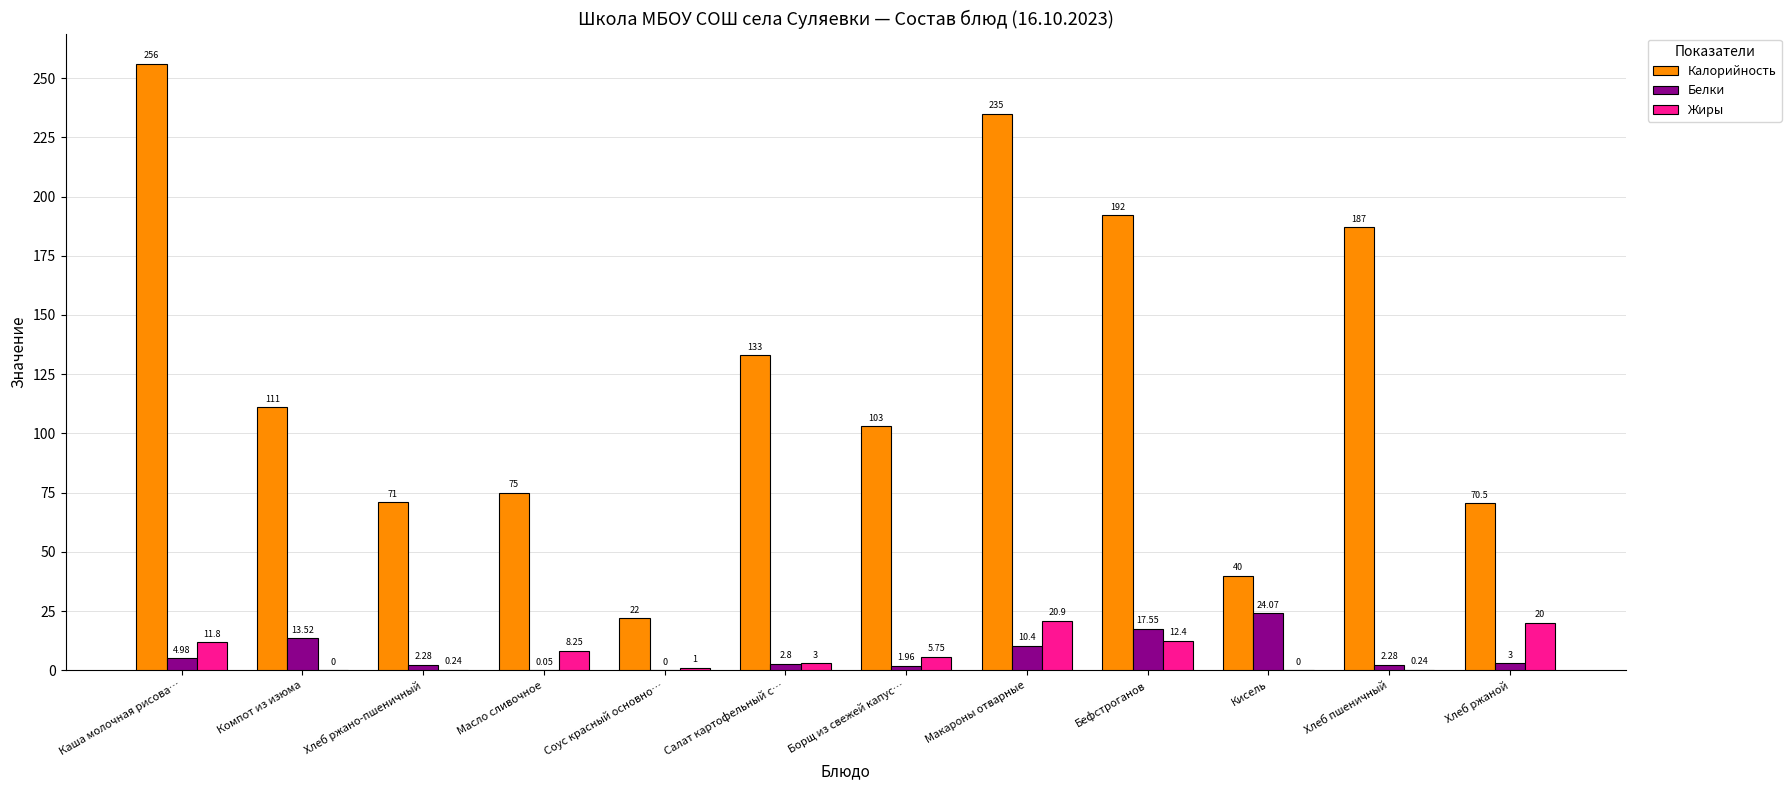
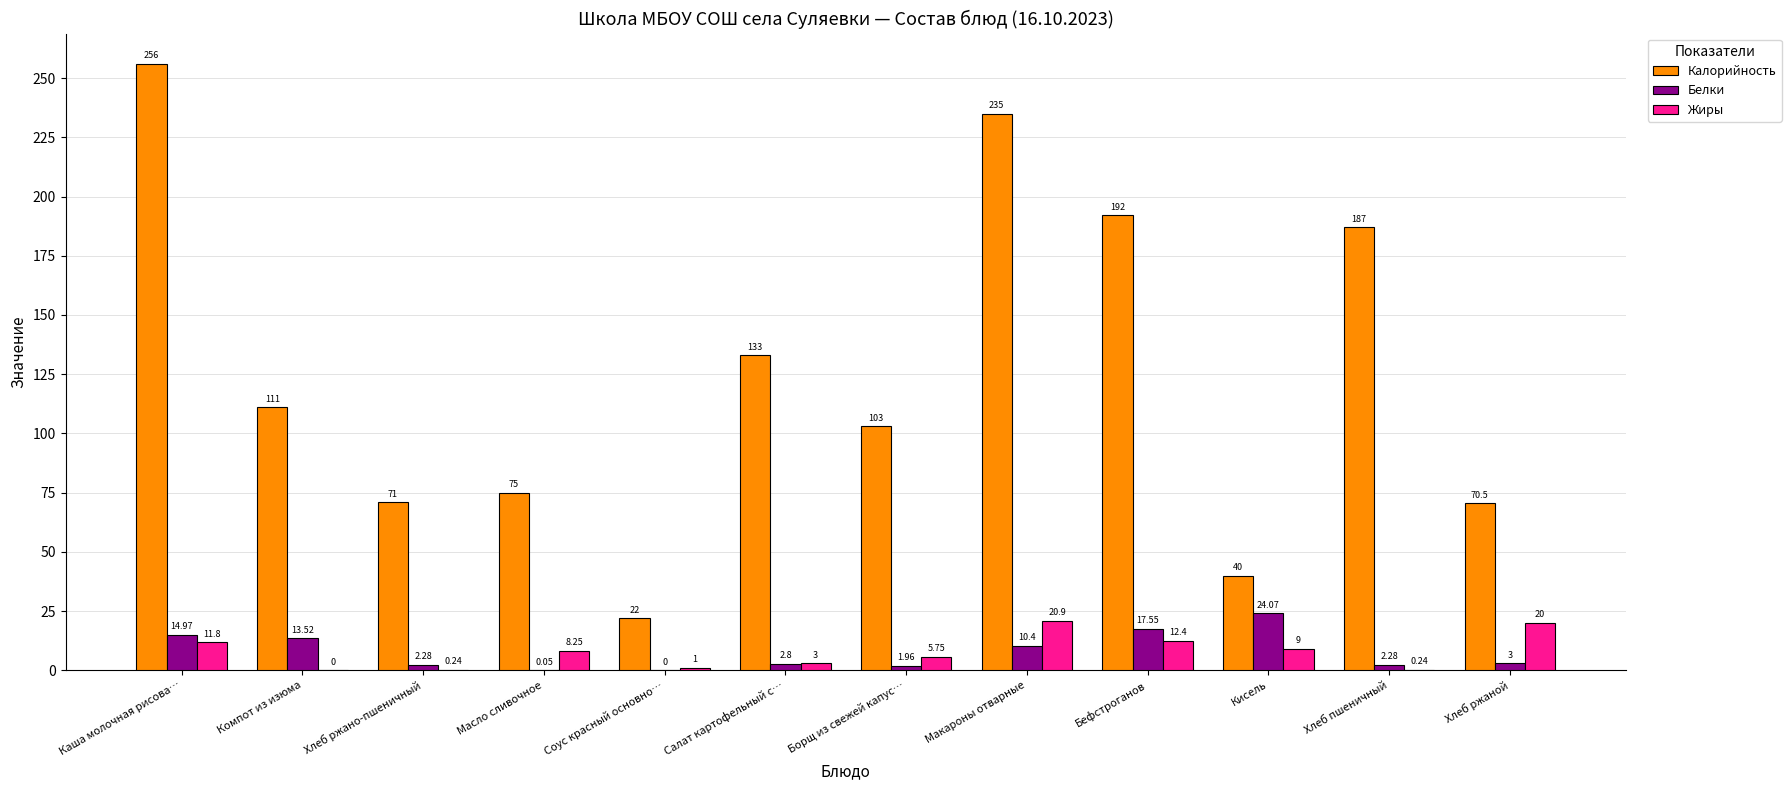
  {
    "Калорийность": {
      "Каша молочная рисова…": 256,
      "Компот из изюма": 111,
      "Хлеб ржано-пшеничный": 71,
      "Масло сливочное": 75,
      "Соус красный основно…": 22,
      "Салат картофельный с…": 133,
      "Борщ из свежей капус…": 103,
      "Макароны отварные": 235,
      "Бефстроганов": 192,
      "Кисель": 40,
      "Хлеб пшеничный": 187,
      "Хлеб ржаной": 70.5
    },
    "Белки": {
-     "Каша молочная рисова…": 4.98,
+     "Каша молочная рисова…": 14.97,
      "Компот из изюма": 13.52,
      "Хлеб ржано-пшеничный": 2.28,
      "Масло сливочное": 0.05,
      "Соус красный основно…": 0,
      "Салат картофельный с…": 2.8,
      "Борщ из свежей капус…": 1.96,
      "Макароны отварные": 10.4,
      "Бефстроганов": 17.55,
      "Кисель": 24.07,
      "Хлеб пшеничный": 2.28,
      "Хлеб ржаной": 3
    },
    "Жиры": {
      "Каша молочная рисова…": 11.8,
      "Компот из изюма": 0,
      "Хлеб ржано-пшеничный": 0.24,
      "Масло сливочное": 8.25,
      "Соус красный основно…": 1,
      "Салат картофельный с…": 3,
      "Борщ из свежей капус…": 5.75,
      "Макароны отварные": 20.9,
      "Бефстроганов": 12.4,
-     "Кисель": 0,
+     "Кисель": 9,
      "Хлеб пшеничный": 0.24,
      "Хлеб ржаной": 20
    }
  }
